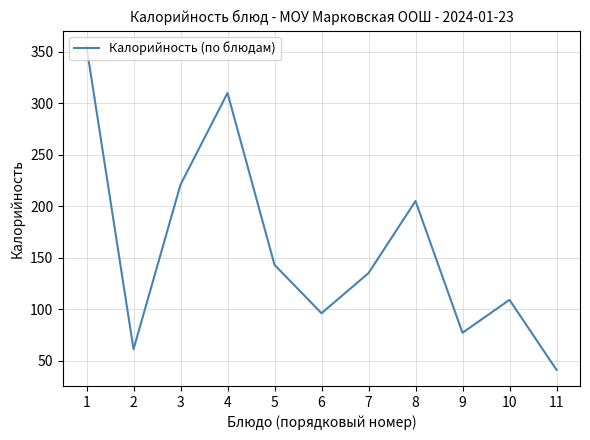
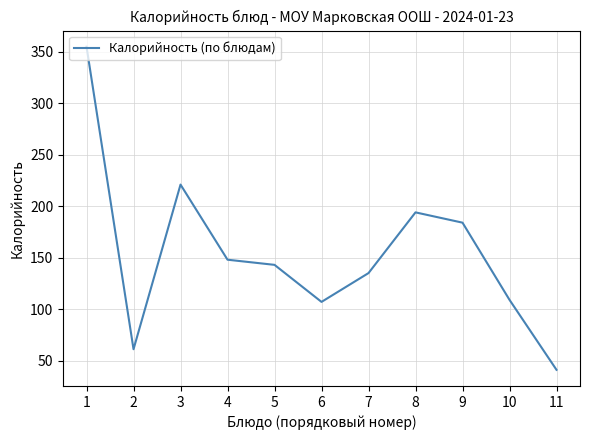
  {
    "2": 61,
    "3": 221,
-   "4": 310,
+   "4": 148,
    "5": 143,
-   "6": 96,
+   "6": 107,
    "7": 135,
-   "8": 205,
-   "9": 77,
+   "8": 194,
+   "9": 184,
    "10": 109,
    "11": 41
  }
